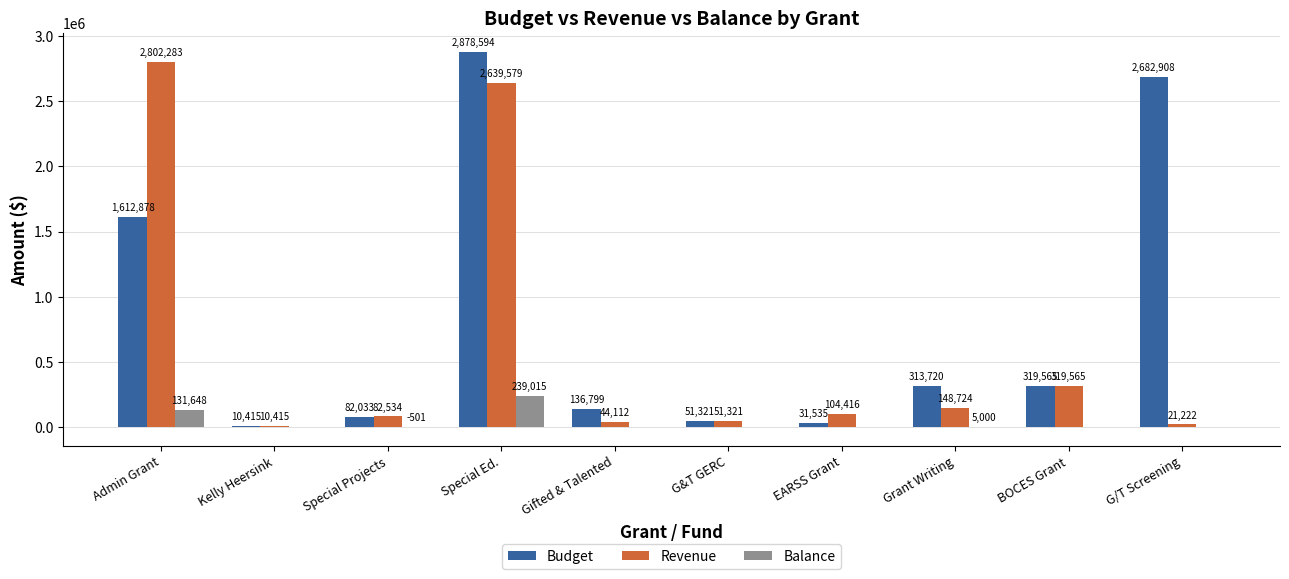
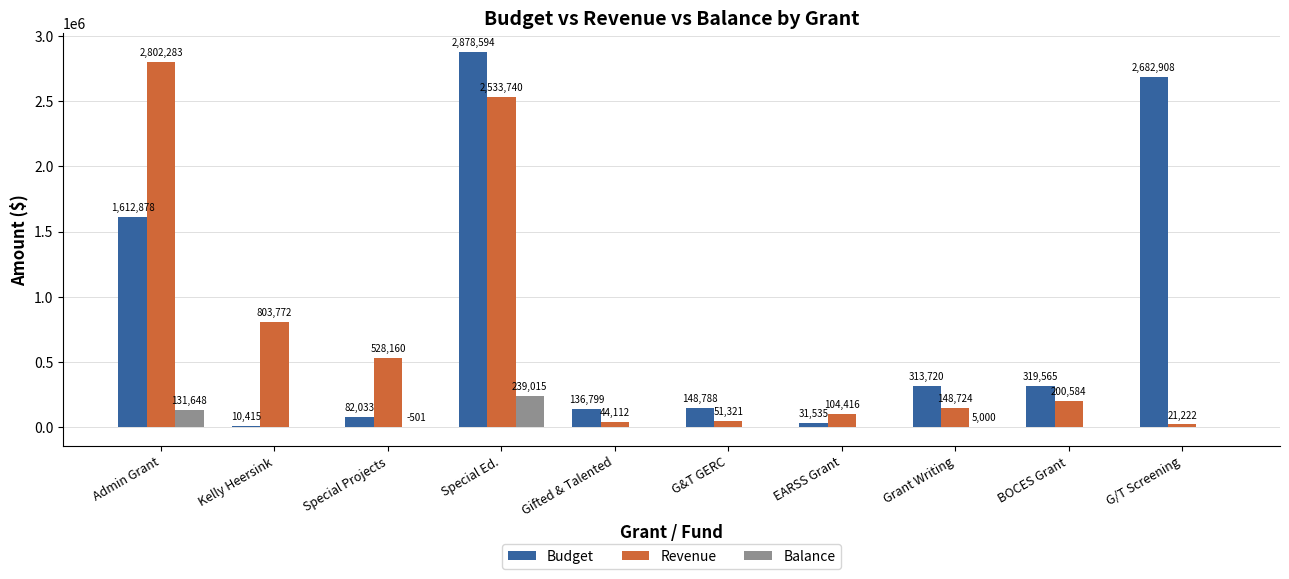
  {
    "Budget": {
      "Admin Grant": "1,612,878",
      "Kelly Heersink": "10,415",
      "Special Projects": "82,033",
      "Special Ed.": "2,878,594",
      "Gifted & Talented": "136,799",
-     "G&T GERC": "51,321",
+     "G&T GERC": "148,788",
      "EARSS Grant": "31,535",
      "Grant Writing": "313,720",
      "BOCES Grant": "319,565",
      "G/T Screening": "2,682,908"
    },
    "Revenue": {
      "Admin Grant": "2,802,283",
-     "Kelly Heersink": "10,415",
-     "Special Projects": "82,534",
-     "Special Ed.": "2,639,579",
+     "Kelly Heersink": "803,772",
+     "Special Projects": "528,160",
+     "Special Ed.": "2,533,740",
      "Gifted & Talented": "44,112",
      "G&T GERC": "51,321",
      "EARSS Grant": "104,416",
      "Grant Writing": "148,724",
-     "BOCES Grant": "319,565",
+     "BOCES Grant": "200,584",
      "G/T Screening": "21,222"
    },
    "Balance": {
      "Admin Grant": "131,648",
      "Special Projects": "-501",
      "Special Ed.": "239,015",
      "Grant Writing": "5,000"
    }
  }
